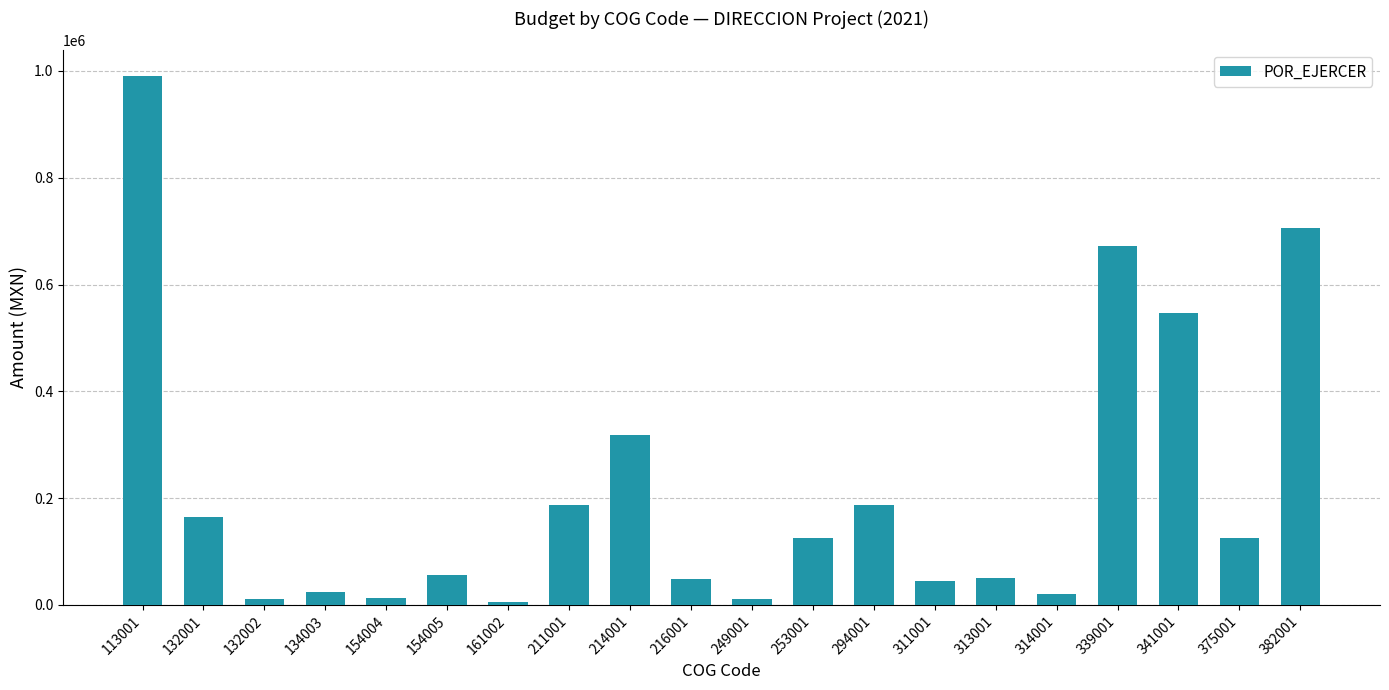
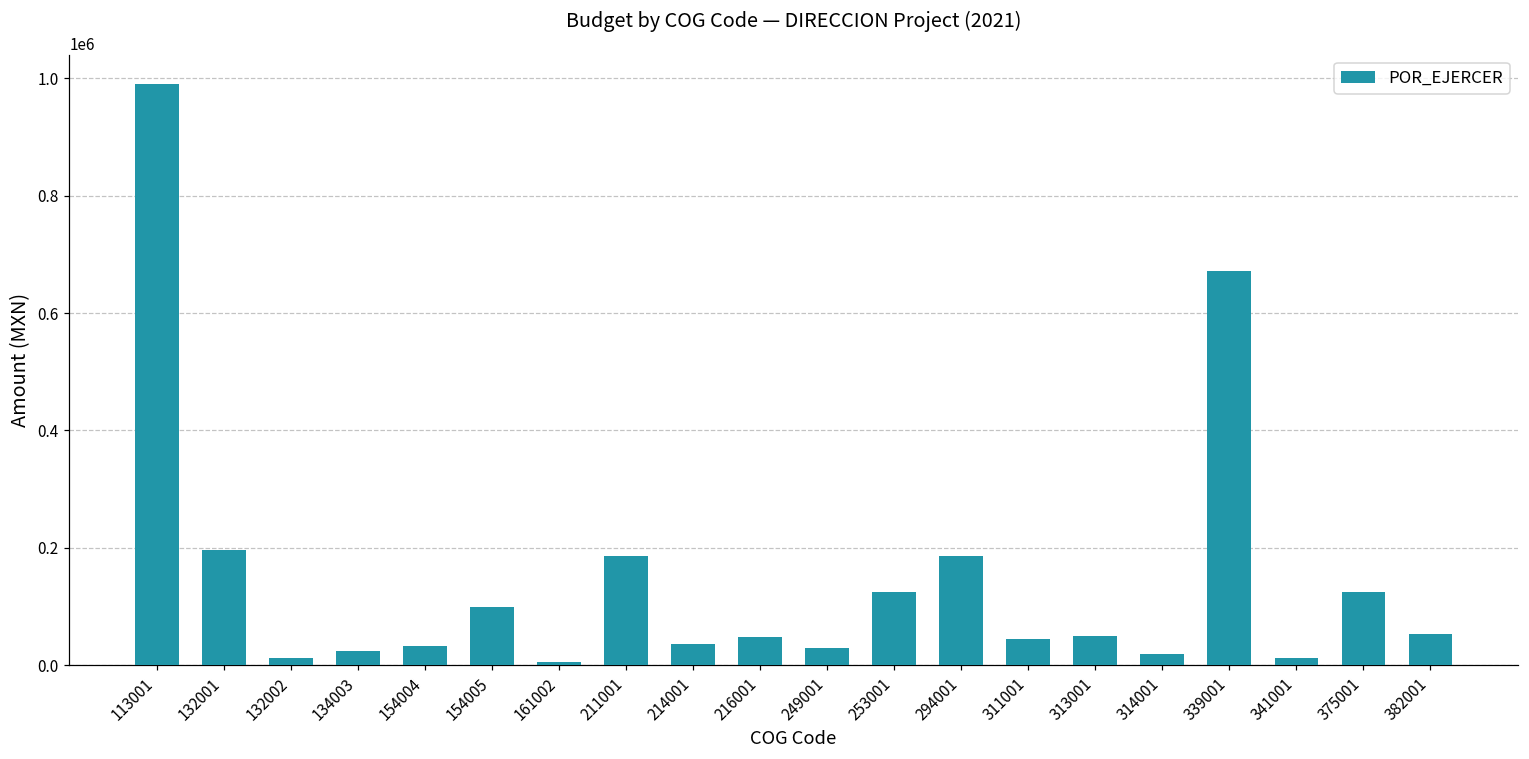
  {
    "113001": 990000,
-   "132001": 170000,
+   "132001": 200000,
    "132002": 10000,
    "134003": 20000,
-   "154004": 10000,
-   "154005": 60000,
+   "154004": 30000,
+   "154005": 100000,
    "161002": 10000,
    "211001": 190000,
-   "214001": 320000,
+   "214001": 40000,
    "216001": 50000,
-   "249001": 10000,
+   "249001": 30000,
    "253001": 130000,
    "294001": 190000,
    "311001": 50000,
    "313001": 50000,
    "314001": 20000,
    "339001": 670000,
-   "341001": 550000,
+   "341001": 10000,
    "375001": 130000,
-   "382001": 710000
+   "382001": 50000
  }
